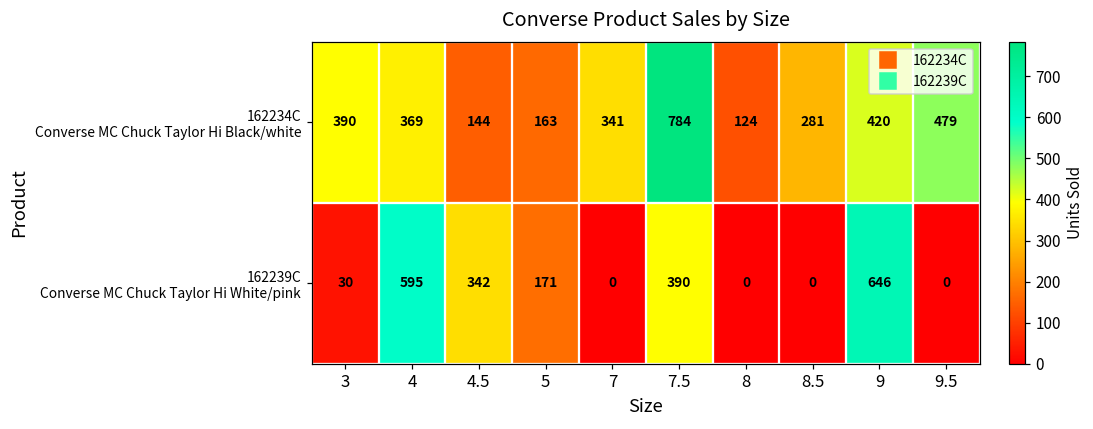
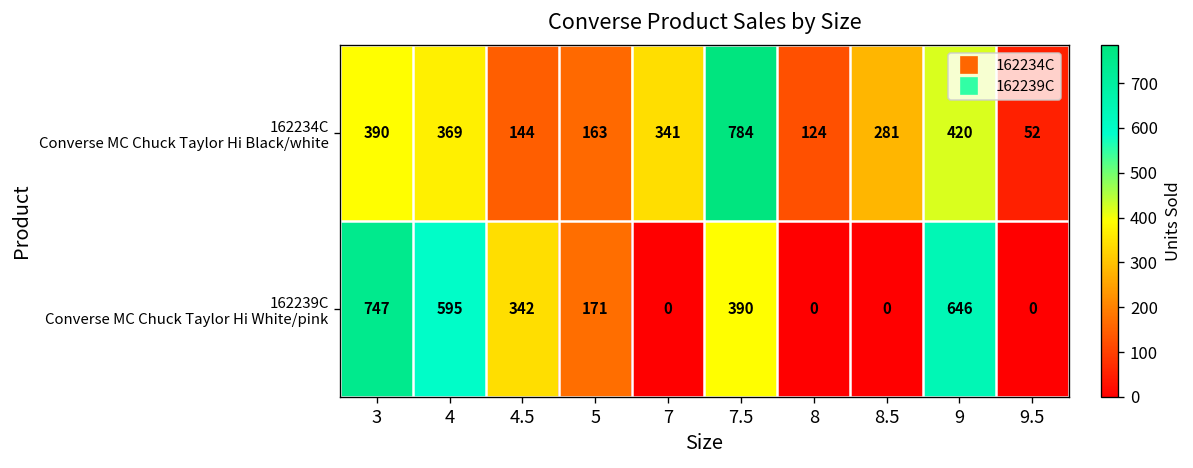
  {
    "162234C Converse MC Chuck Taylor Hi Black/white": {
      "3": 390,
      "4": 369,
      "4.5": 144,
      "5": 163,
      "7": 341,
      "7.5": 784,
      "8": 124,
      "8.5": 281,
      "9": 420,
-     "9.5": 479
+     "9.5": 52
    },
    "162239C Converse MC Chuck Taylor Hi White/pink": {
-     "3": 30,
+     "3": 747,
      "4": 595,
      "4.5": 342,
      "5": 171,
      "7": 0,
      "7.5": 390,
      "8": 0,
      "8.5": 0,
      "9": 646,
      "9.5": 0
    }
  }
